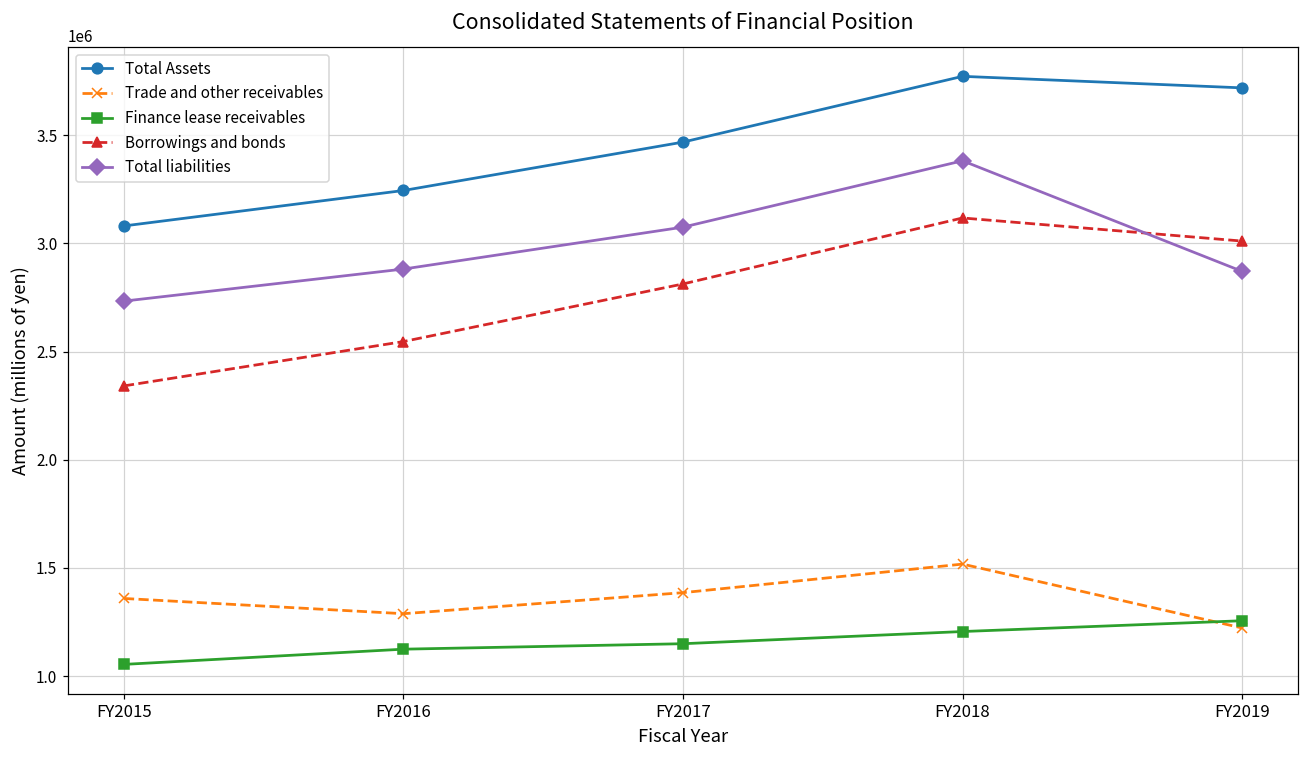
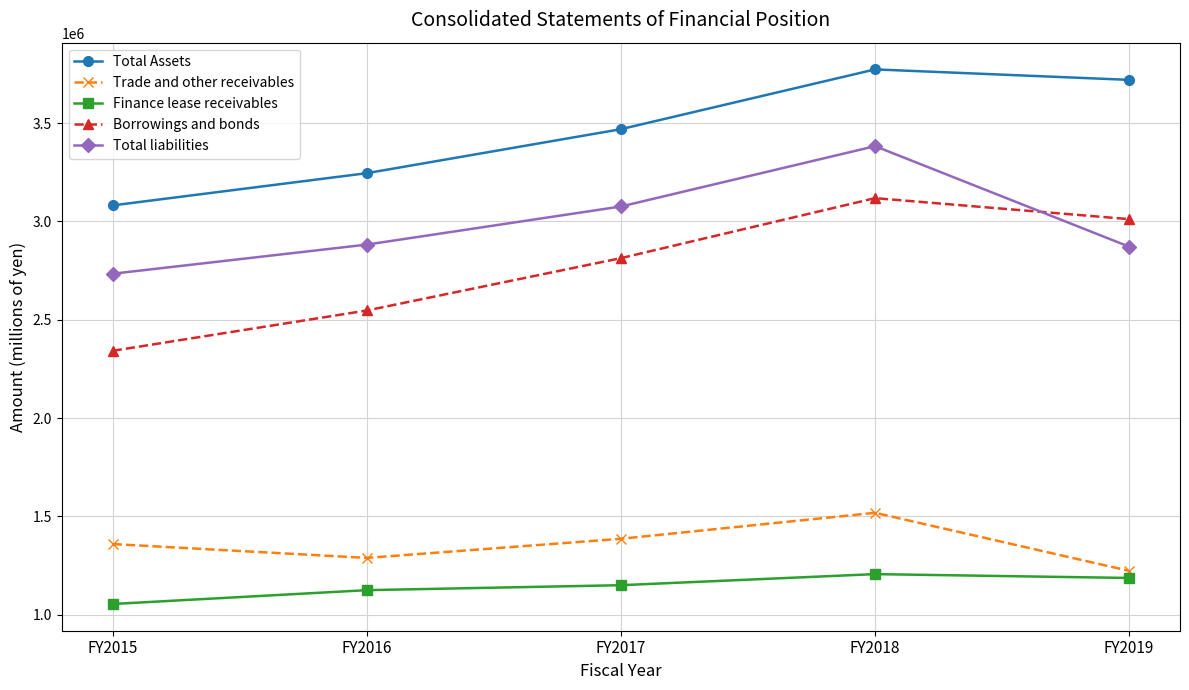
  {
    "Total Assets": {
      "FY2015": 3080000,
      "FY2016": 3250000,
      "FY2017": 3470000,
      "FY2018": 3770000,
      "FY2019": 3720000
    },
    "Trade and other receivables": {
      "FY2015": 1360000,
      "FY2016": 1290000,
      "FY2017": 1390000,
      "FY2018": 1520000,
      "FY2019": 1220000
    },
    "Finance lease receivables": {
      "FY2015": 1050000,
      "FY2016": 1120000,
      "FY2017": 1150000,
      "FY2018": 1210000,
-     "FY2019": 1260000
+     "FY2019": 1190000
    },
    "Borrowings and bonds": {
      "FY2015": 2340000,
      "FY2016": 2550000,
      "FY2017": 2810000,
      "FY2018": 3120000,
      "FY2019": 3010000
    },
    "Total liabilities": {
      "FY2015": 2730000,
      "FY2016": 2880000,
      "FY2017": 3080000,
      "FY2018": 3380000,
      "FY2019": 2870000
    }
  }
